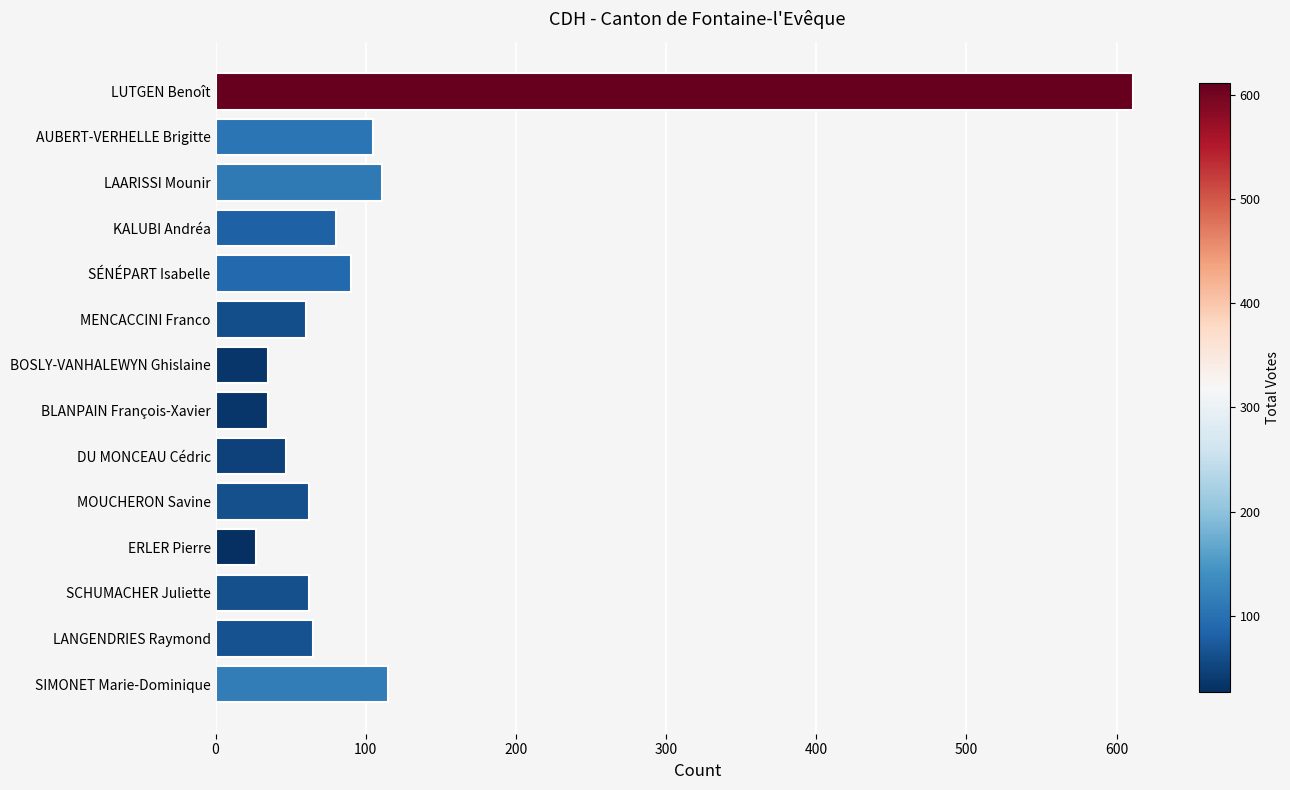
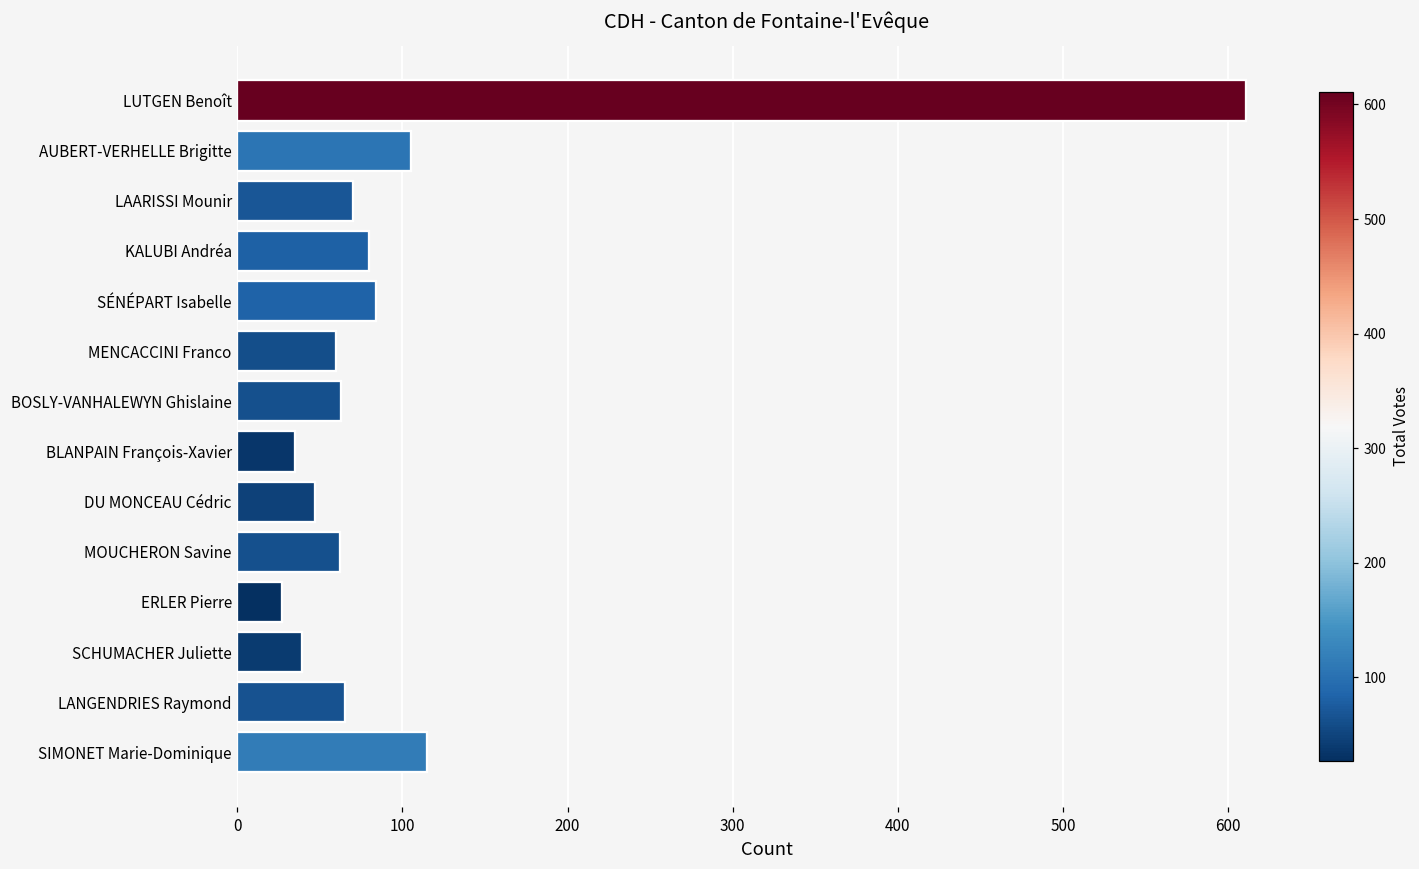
  {
    "LUTGEN Benoît": 611,
    "AUBERT-VERHELLE Brigitte": 105,
-   "LAARISSI Mounir": 111,
+   "LAARISSI Mounir": 70,
    "KALUBI Andréa": 80,
-   "SÉNÉPART Isabelle": 90,
+   "SÉNÉPART Isabelle": 84,
    "MENCACCINI Franco": 60,
-   "BOSLY-VANHALEWYN Ghislaine": 35,
+   "BOSLY-VANHALEWYN Ghislaine": 63,
    "BLANPAIN François-Xavier": 35,
    "DU MONCEAU Cédric": 47,
    "MOUCHERON Savine": 62,
    "ERLER Pierre": 27,
-   "SCHUMACHER Juliette": 62,
+   "SCHUMACHER Juliette": 39,
    "LANGENDRIES Raymond": 65,
    "SIMONET Marie-Dominique": 115
  }
